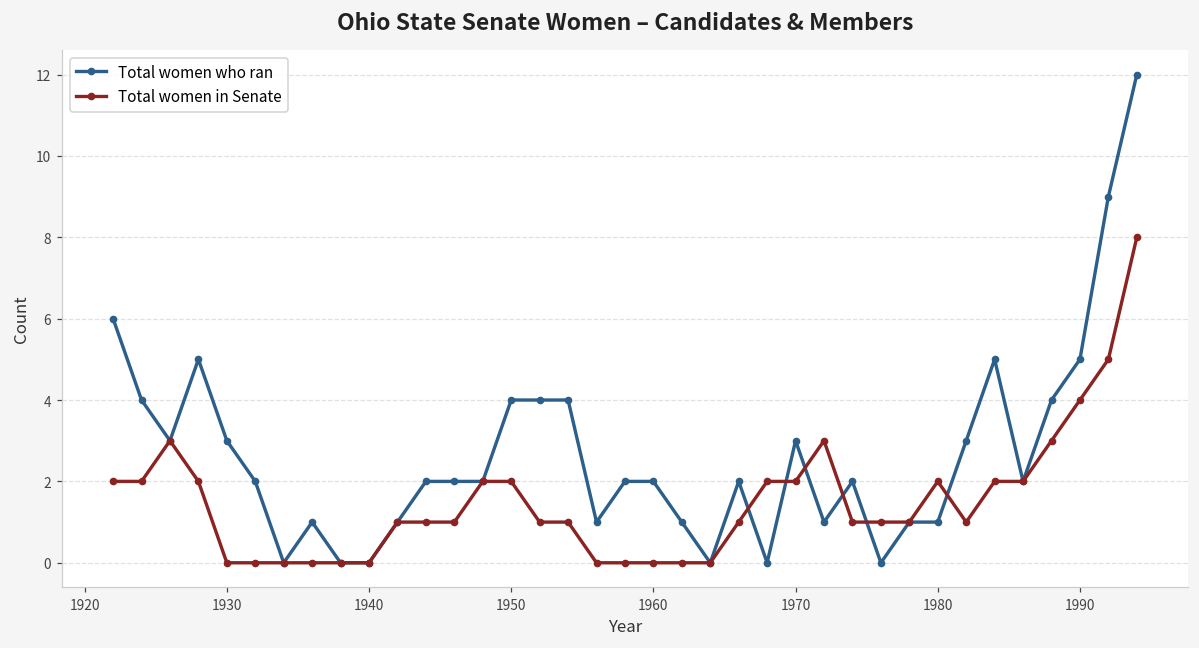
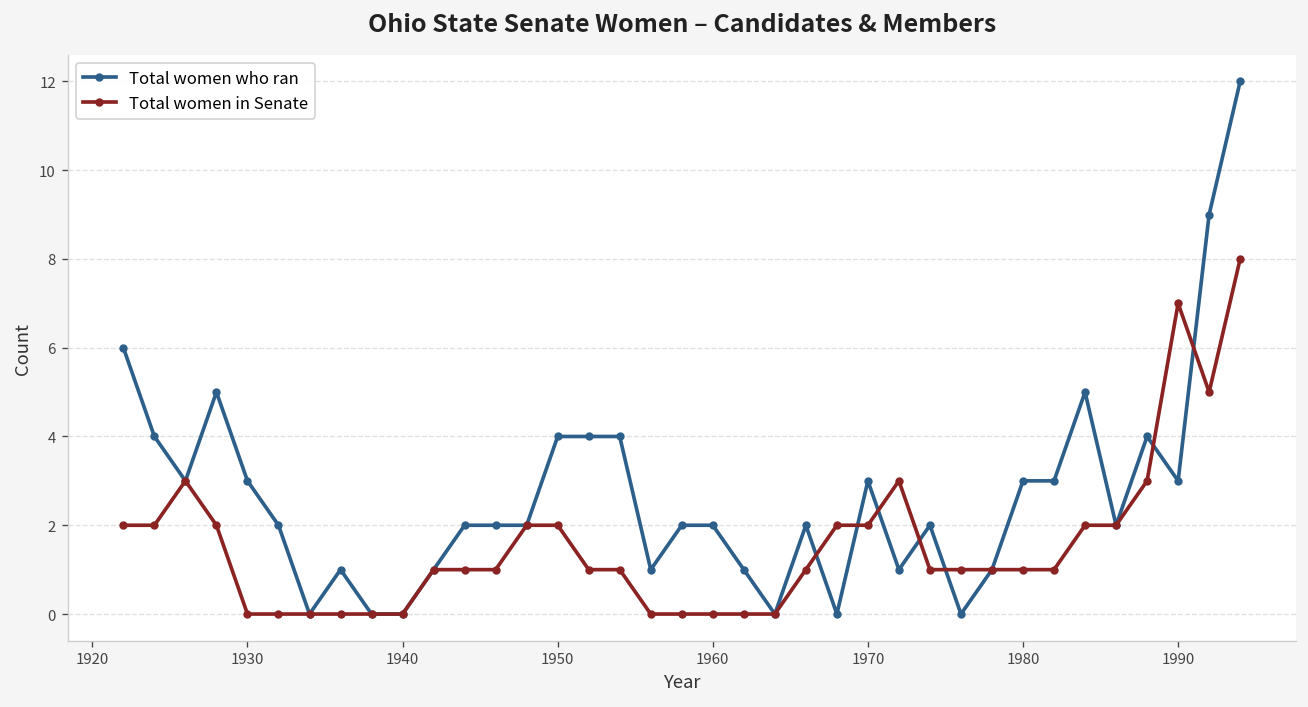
  {
    "Total women who ran": {
      "1930": 3,
      "1950": 4,
      "1960": 2,
      "1970": 3,
-     "1980": 1,
-     "1990": 5
+     "1980": 3,
+     "1990": 3
    },
    "Total women in Senate": {
      "1930": 0,
      "1950": 2,
      "1960": 0,
      "1970": 2,
-     "1980": 2,
-     "1990": 4
+     "1980": 1,
+     "1990": 7
    }
  }
